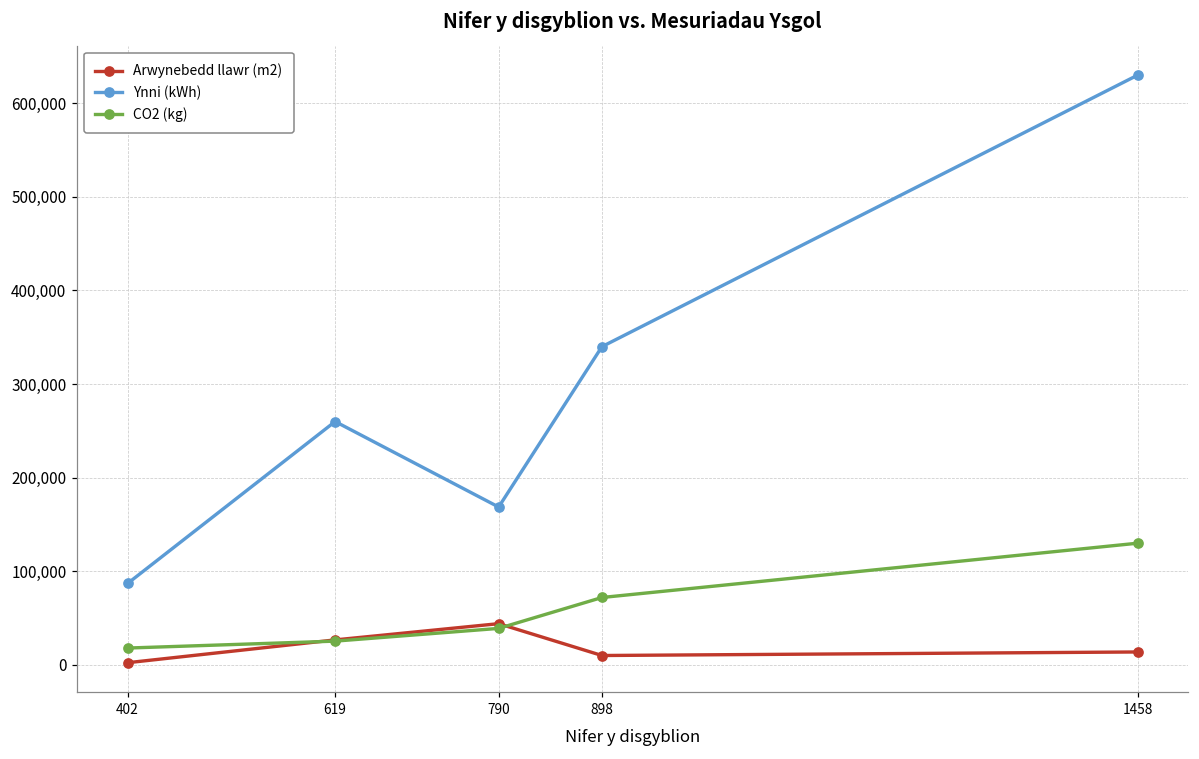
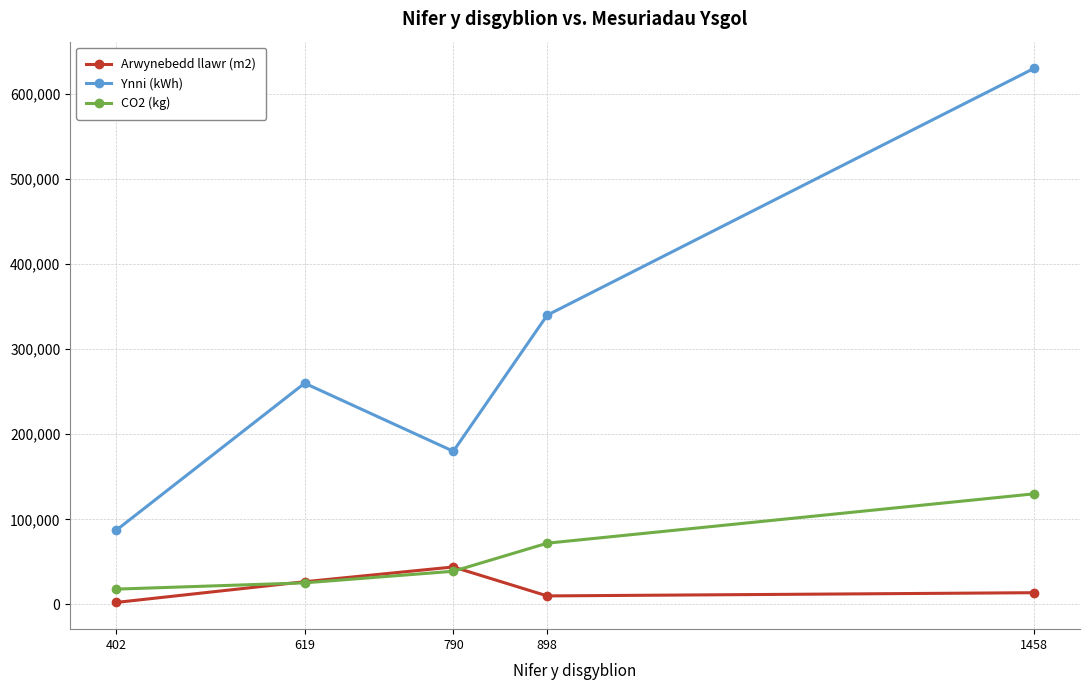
  {
    "Arwynebedd llawr (m2)": {
      "402": "0",
      "790": "40,000",
      "898": "10,000",
      "1458": "10,000"
    },
    "Ynni (kWh)": {
      "402": "90,000",
      "619": "260,000",
-     "790": "170,000",
+     "790": "180,000",
      "898": "340,000",
      "1458": "630,000"
    },
    "CO2 (kg)": {
      "402": "20,000",
      "790": "40,000",
      "898": "70,000",
      "1458": "130,000"
    }
  }
